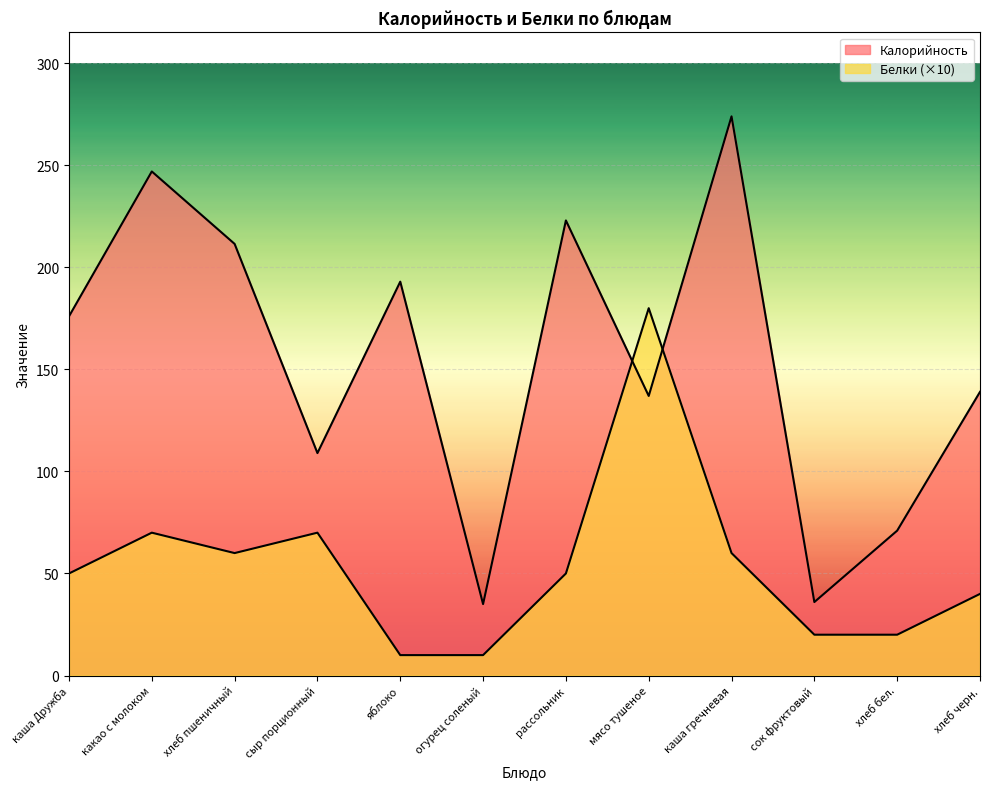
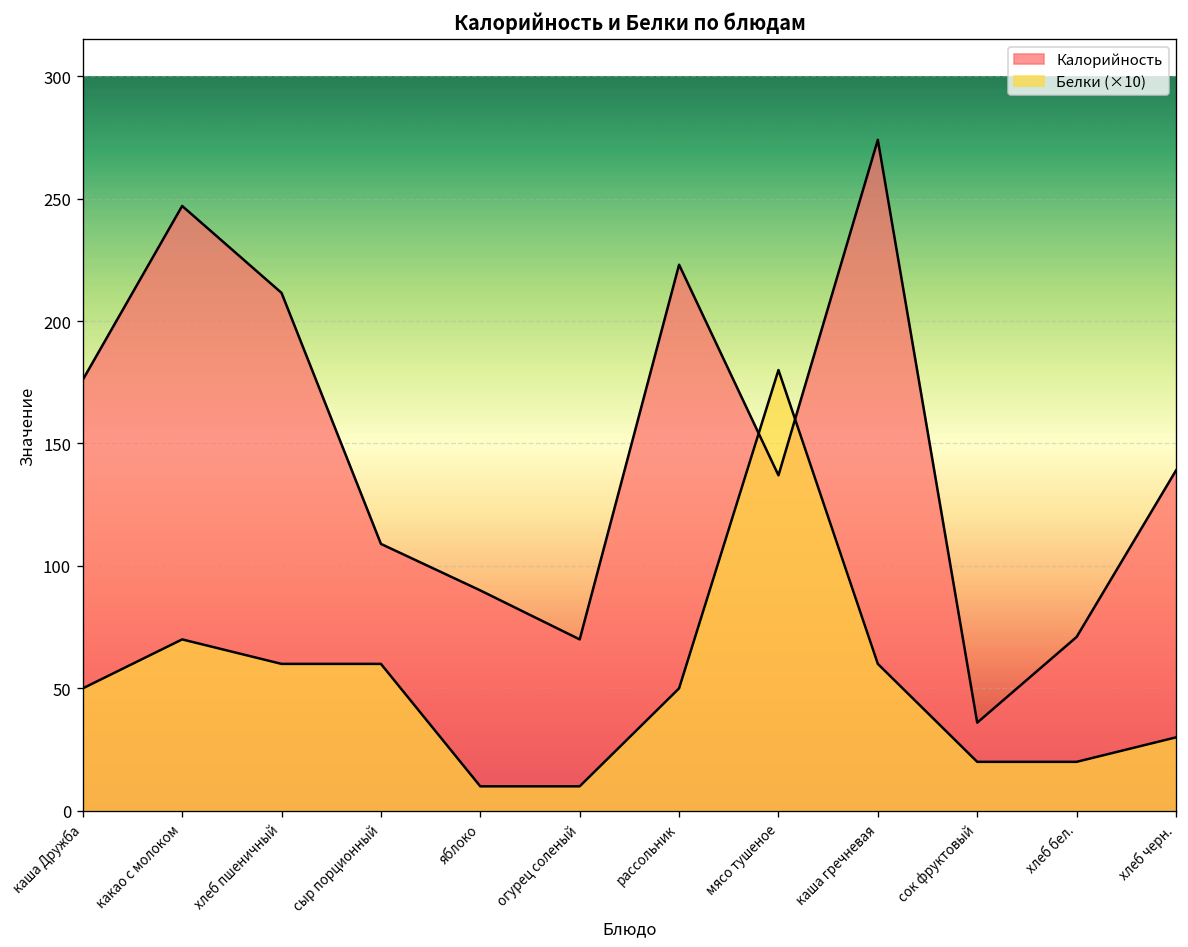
  {
    "Калорийность": {
      "каша Дружба": 176,
      "какао с молоком": 247,
      "хлеб пшеничный": 212,
      "сыр порционный": 109,
-     "яблоко": 193,
-     "огурец соленый": 35,
+     "яблоко": 90,
+     "огурец соленый": 70,
      "рассольник": 223,
      "мясо тушеное": 137,
      "каша гречневая": 274,
      "сок фруктовый": 36,
      "хлеб бел.": 71,
      "хлеб черн.": 139
    },
    "Белки (×10)": {
      "каша Дружба": 50,
      "какао с молоком": 70,
      "хлеб пшеничный": 60,
-     "сыр порционный": 70,
+     "сыр порционный": 60,
      "яблоко": 10,
      "огурец соленый": 10,
      "рассольник": 50,
      "мясо тушеное": 180,
      "каша гречневая": 60,
      "сок фруктовый": 20,
      "хлеб бел.": 20,
-     "хлеб черн.": 40
+     "хлеб черн.": 30
    }
  }
